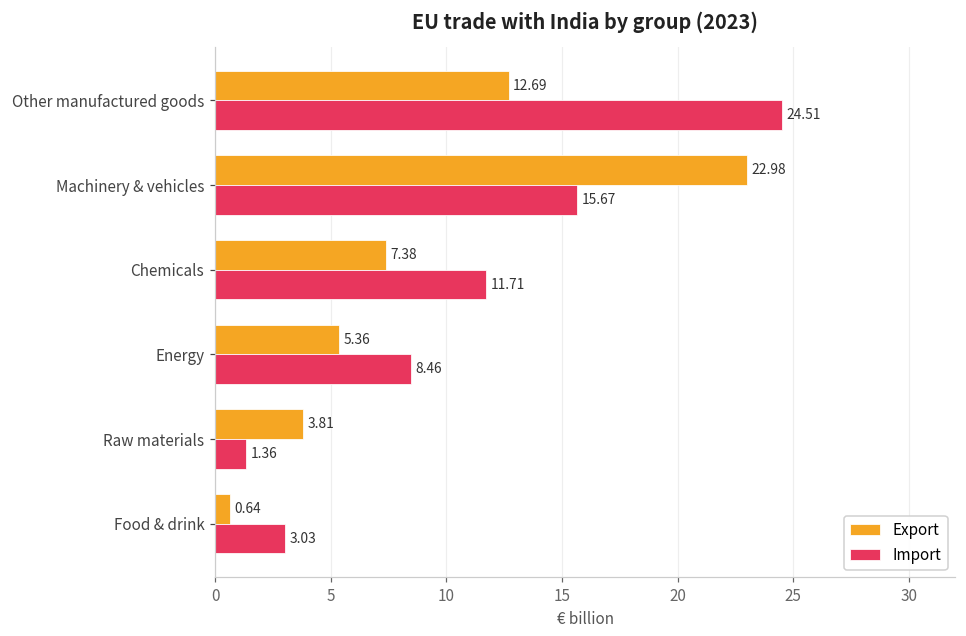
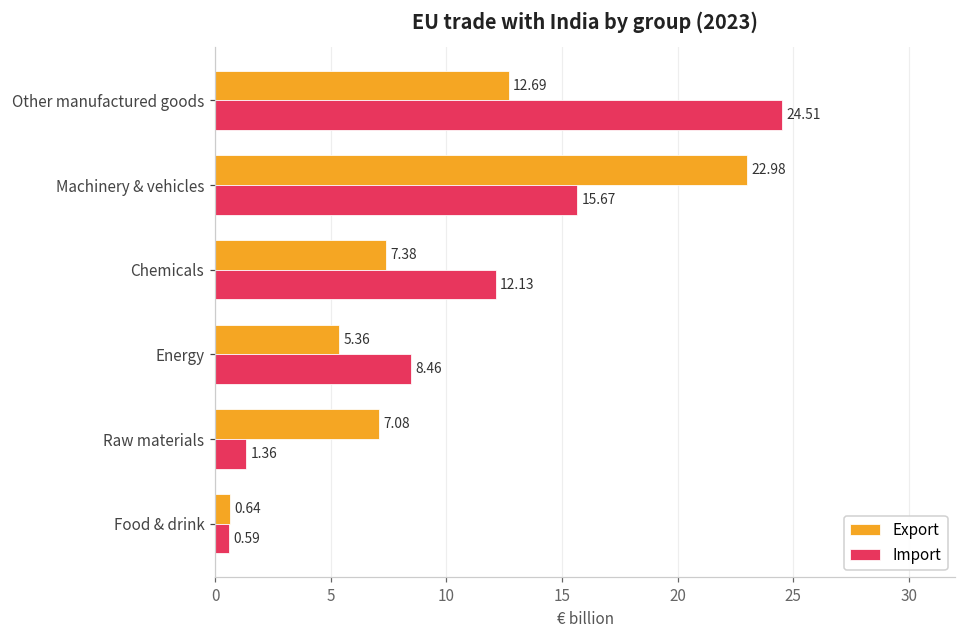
  {
    "Export": {
      "Other manufactured goods": 12.69,
      "Machinery & vehicles": 22.98,
      "Chemicals": 7.38,
      "Energy": 5.36,
-     "Raw materials": 3.81,
+     "Raw materials": 7.08,
      "Food & drink": 0.64
    },
    "Import": {
      "Other manufactured goods": 24.51,
      "Machinery & vehicles": 15.67,
-     "Chemicals": 11.71,
+     "Chemicals": 12.13,
      "Energy": 8.46,
      "Raw materials": 1.36,
-     "Food & drink": 3.03
+     "Food & drink": 0.59
    }
  }
